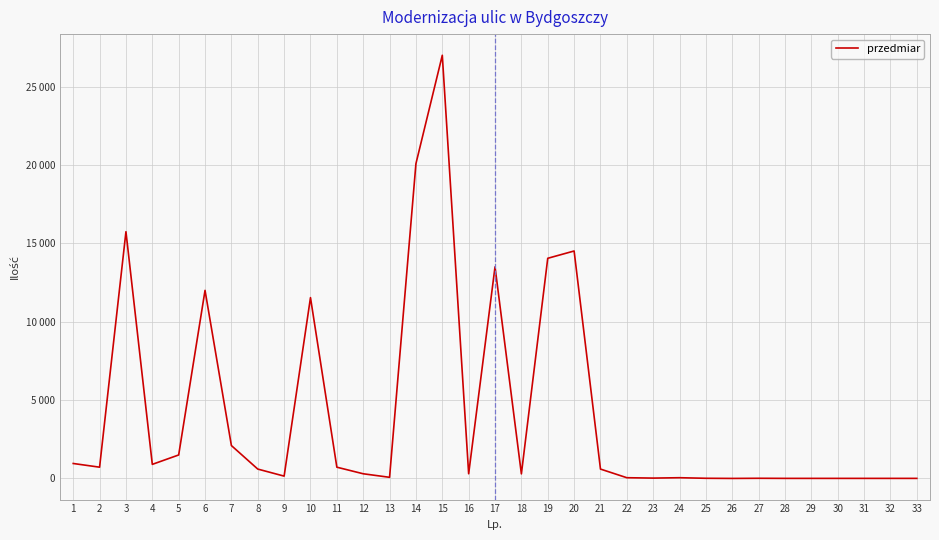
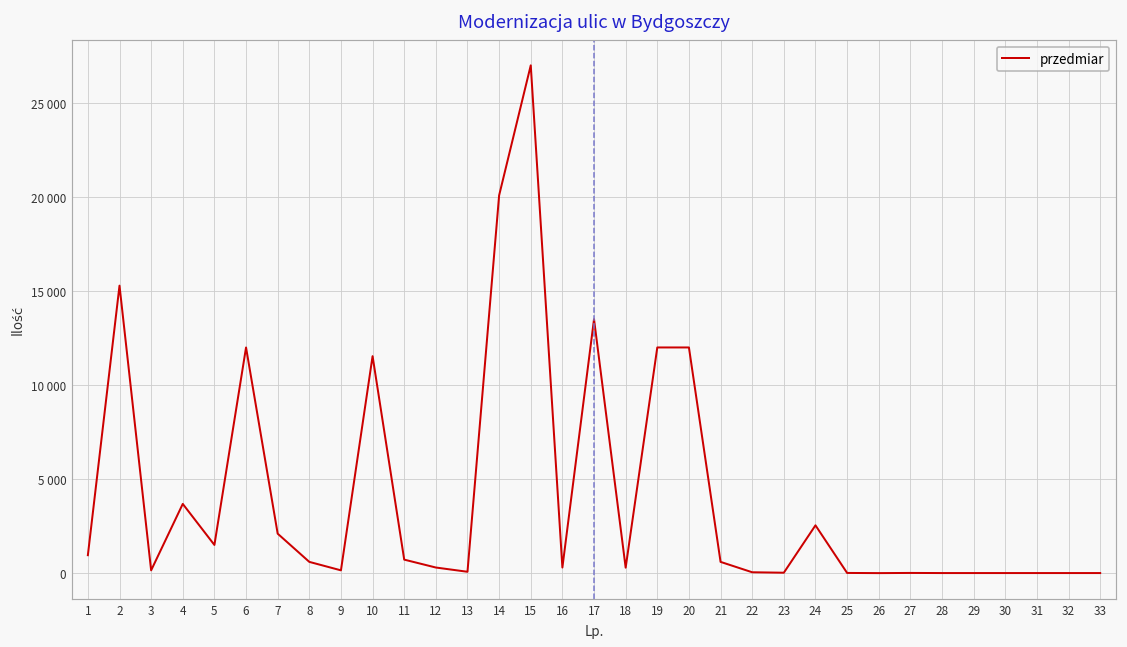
  {
    "1": 1000,
-   "2": 700,
-   "3": 15700,
-   "4": 900,
+   "2": 15300,
+   "3": 200,
+   "4": 3700,
    "5": 1500,
    "6": 12000,
    "7": 2100,
    "8": 600,
    "9": 200,
    "10": 11500,
    "11": 700,
    "12": 300,
    "13": 100,
    "14": 20100,
    "15": 27000,
    "16": 300,
    "17": 13500,
    "18": 300,
-   "19": 14000,
-   "20": 14500,
+   "19": 12000,
+   "20": 12000,
    "21": 600,
    "22": 0,
    "23": 0,
-   "24": 0,
+   "24": 2500,
    "25": 0,
    "26": 0,
    "27": 0,
    "28": 0,
    "29": 0,
    "30": 0,
    "31": 0,
    "32": 0,
    "33": 0
  }
